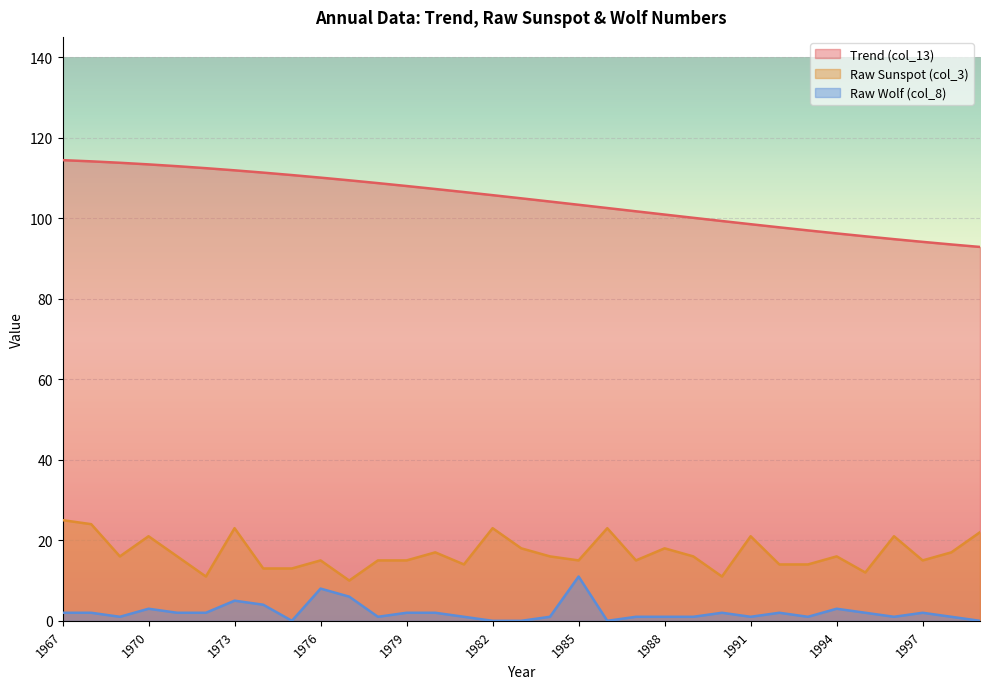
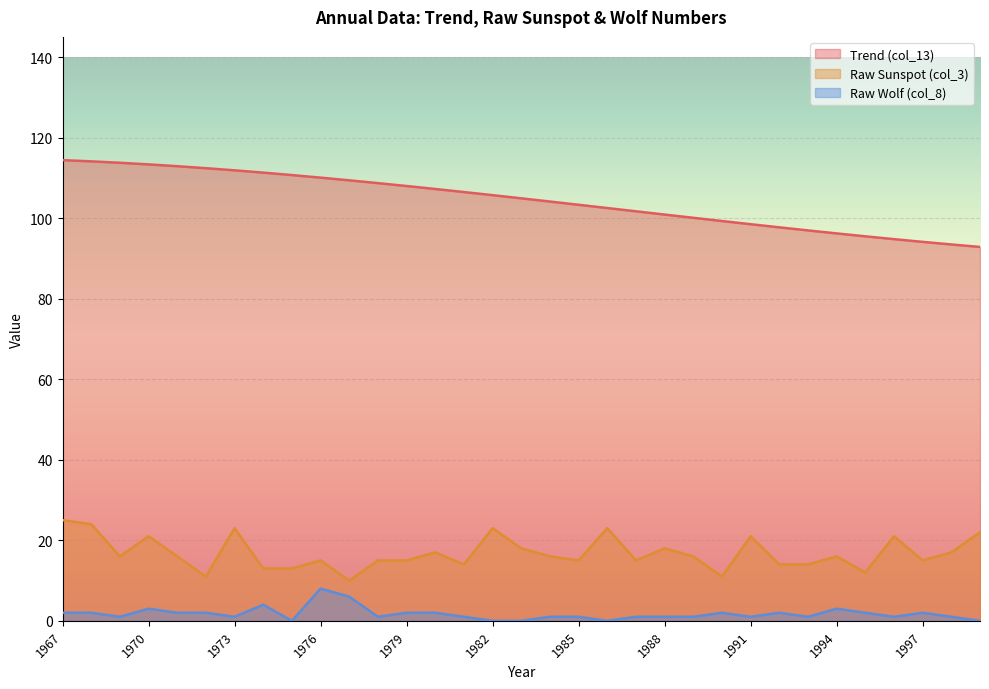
  {
    "Raw Wolf (col_8)": {
      "1967": 2,
      "1970": 3,
-     "1973": 5,
+     "1973": 1,
      "1976": 8,
      "1979": 2,
      "1982": 0,
-     "1985": 11,
+     "1985": 1,
      "1988": 1,
      "1991": 1,
      "1994": 3,
      "1997": 2
    }
  }
